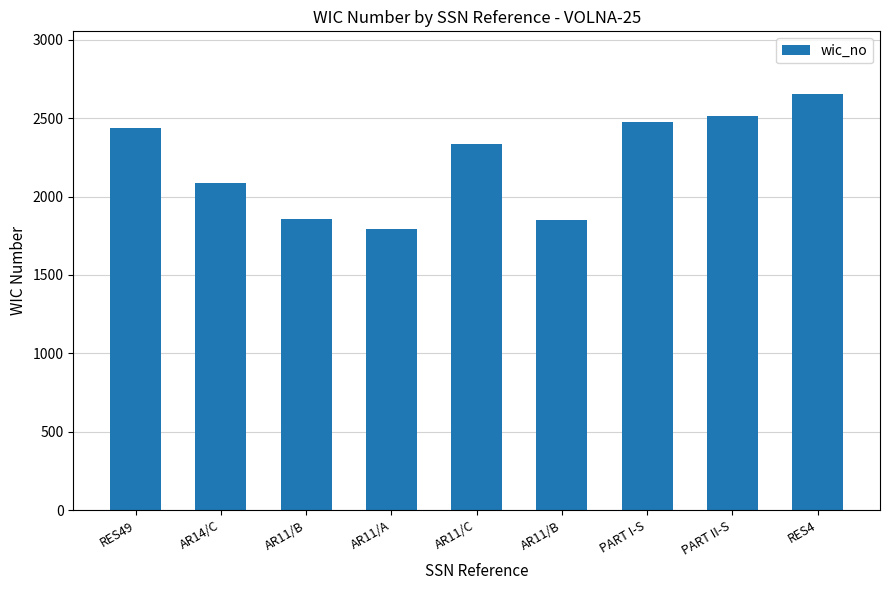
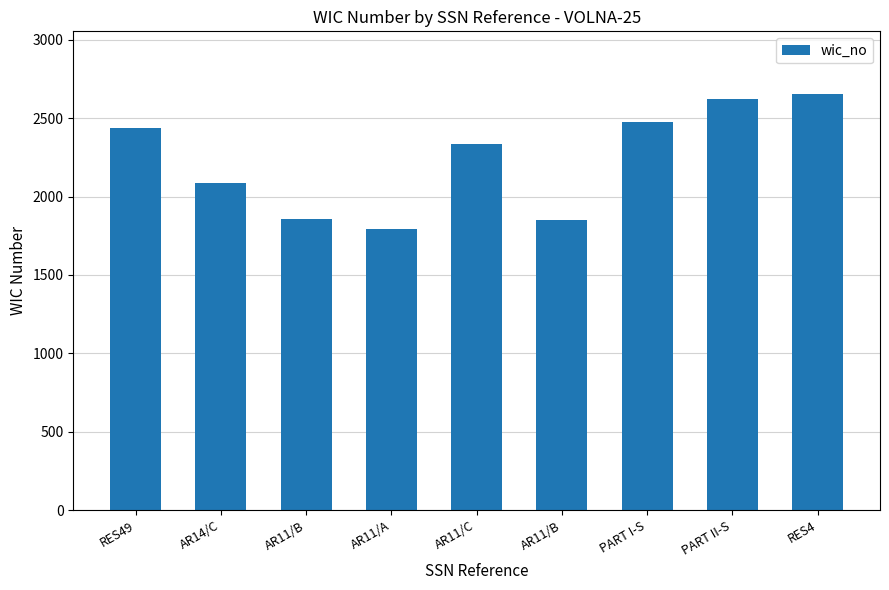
  {
    "RES49": 2440,
    "AR14/C": 2080,
    "AR11/A": 1790,
    "AR11/C": 2340,
    "PART I-S": 2480,
-   "PART II-S": 2520,
+   "PART II-S": 2620,
    "RES4": 2660
  }
